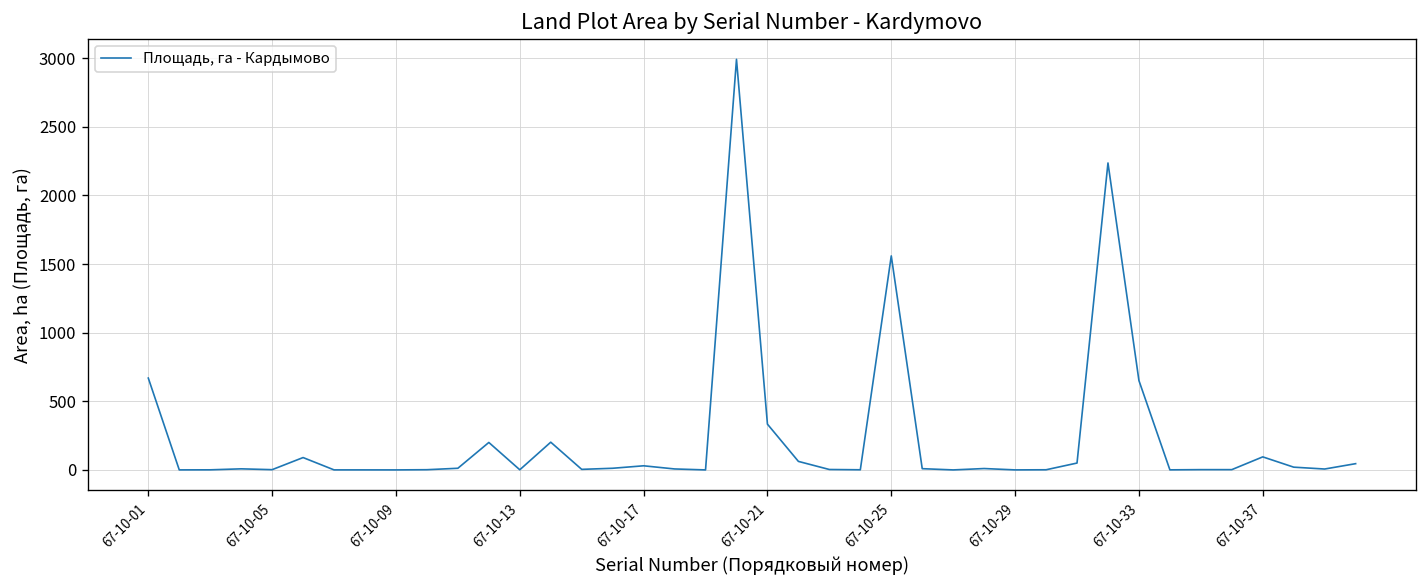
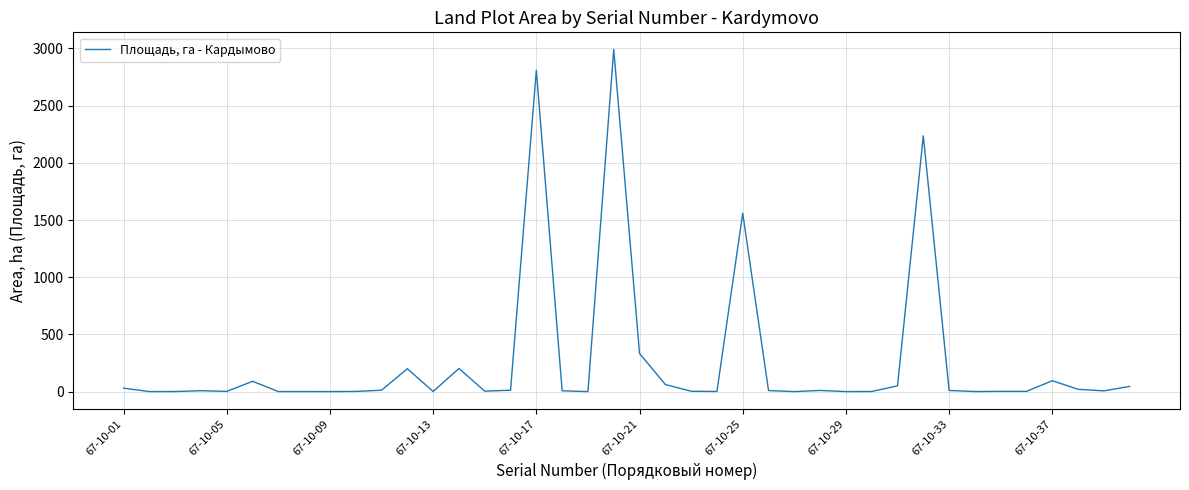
  {
-   "67-10-01": 670,
+   "67-10-01": 30,
    "67-10-05": 0,
    "67-10-09": 0,
    "67-10-13": 0,
-   "67-10-17": 30,
+   "67-10-17": 2810,
    "67-10-21": 330,
    "67-10-25": 1560,
    "67-10-29": 0,
-   "67-10-33": 650,
+   "67-10-33": 10,
    "67-10-37": 100
  }
